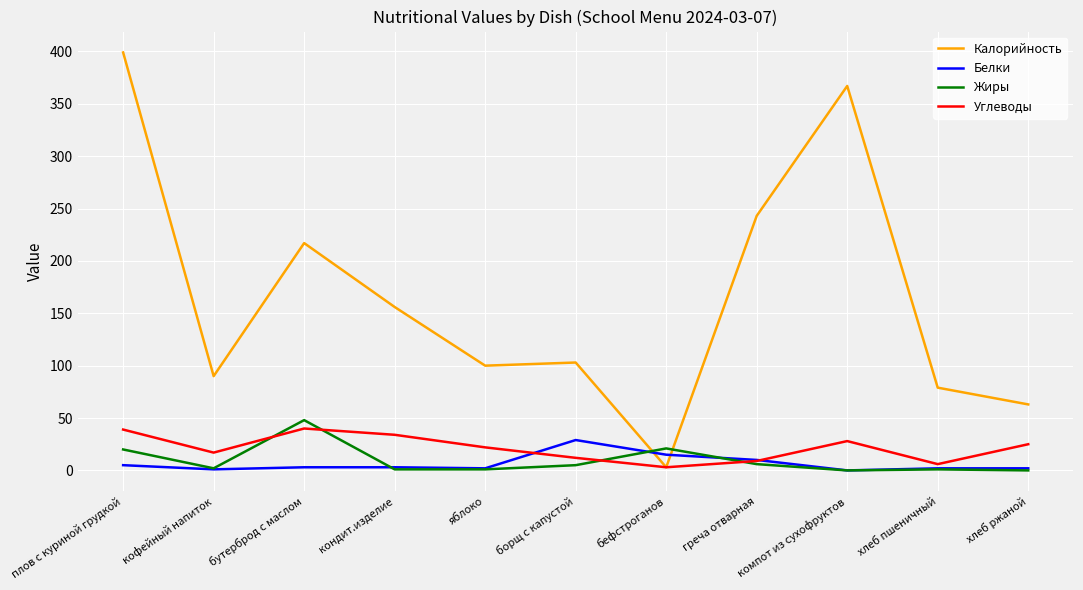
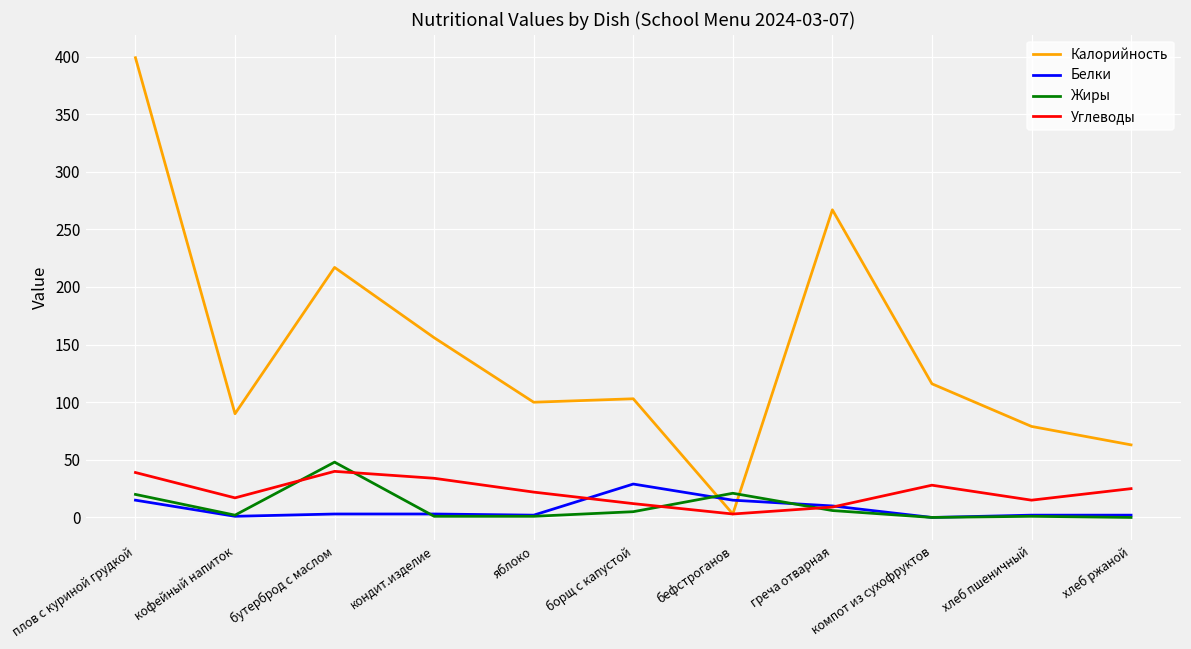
  {
    "Калорийность": {
      "плов с куриной грудкой": 399,
      "кофейный напиток": 90,
      "бутерброд с маслом": 217,
      "кондит.изделие": 156,
      "яблоко": 100,
      "борщ с капустой": 103,
-     "греча отварная": 243,
-     "компот из сухофруктов": 367,
+     "греча отварная": 267,
+     "компот из сухофруктов": 116,
      "хлеб пшеничный": 79,
      "хлеб ржаной": 63
    },
    "Белки": {
-     "плов с куриной грудкой": 5,
+     "плов с куриной грудкой": 15,
      "бутерброд с маслом": 3,
      "борщ с капустой": 29,
      "бефстроганов": 15
    },
    "Жиры": {
      "плов с куриной грудкой": 20,
      "бутерброд с маслом": 48,
      "борщ с капустой": 5,
      "бефстроганов": 21,
      "греча отварная": 6
    },
    "Углеводы": {
      "плов с куриной грудкой": 39,
      "кофейный напиток": 17,
      "бутерброд с маслом": 40,
      "кондит.изделие": 34,
      "яблоко": 22,
      "борщ с капустой": 12,
      "компот из сухофруктов": 28,
-     "хлеб пшеничный": 6,
+     "хлеб пшеничный": 15,
      "хлеб ржаной": 25
    }
  }
